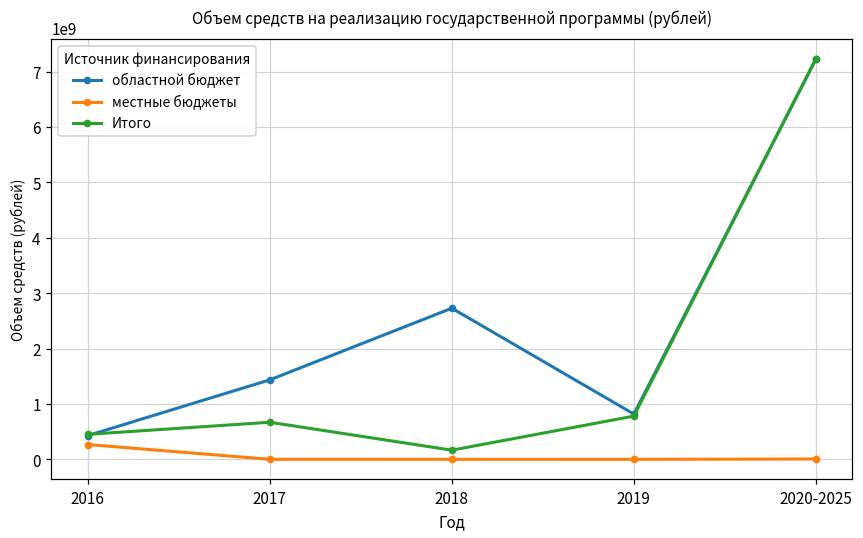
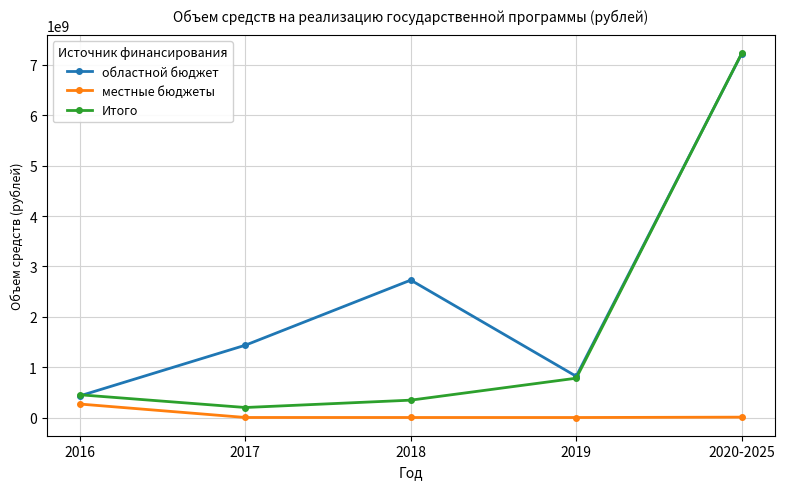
  {
    "областной бюджет": {
      "2017": 1400000000,
      "2018": 2700000000
    },
    "местные бюджеты": {
      "2016": 300000000,
      "2017": 0,
      "2018": 0,
      "2019": 0,
      "2020-2025": 0
    },
    "Итого": {
-     "2017": 700000000,
-     "2018": 200000000
+     "2017": 200000000,
+     "2018": 300000000
    }
  }
